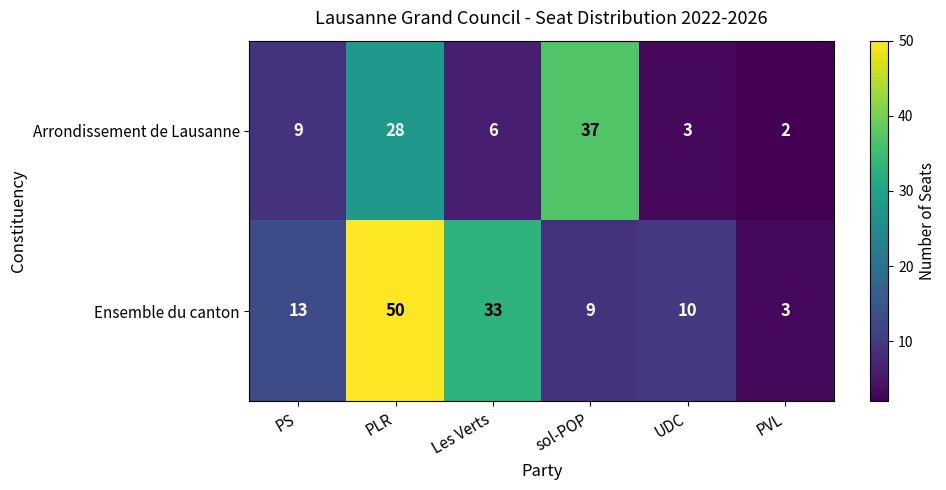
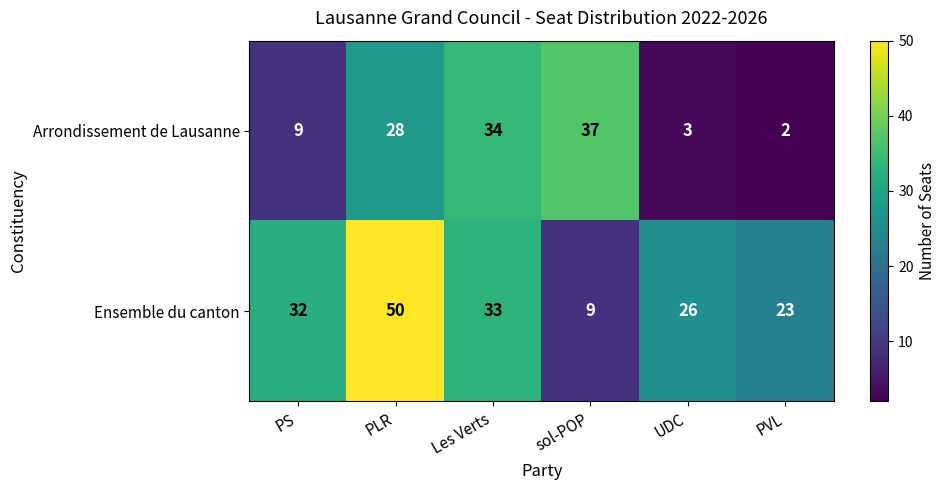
  {
    "Arrondissement de Lausanne": {
      "PS": 9,
      "PLR": 28,
-     "Les Verts": 6,
+     "Les Verts": 34,
      "sol-POP": 37,
      "UDC": 3,
      "PVL": 2
    },
    "Ensemble du canton": {
-     "PS": 13,
+     "PS": 32,
      "PLR": 50,
      "Les Verts": 33,
      "sol-POP": 9,
-     "UDC": 10,
-     "PVL": 3
+     "UDC": 26,
+     "PVL": 23
    }
  }
